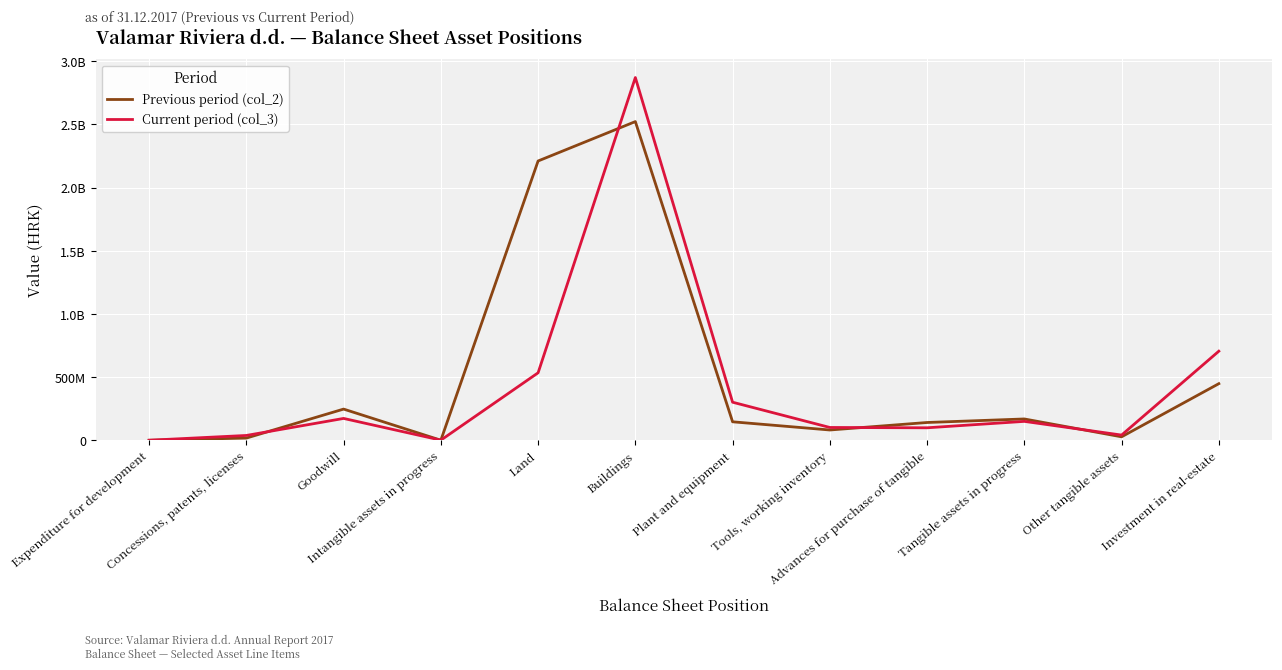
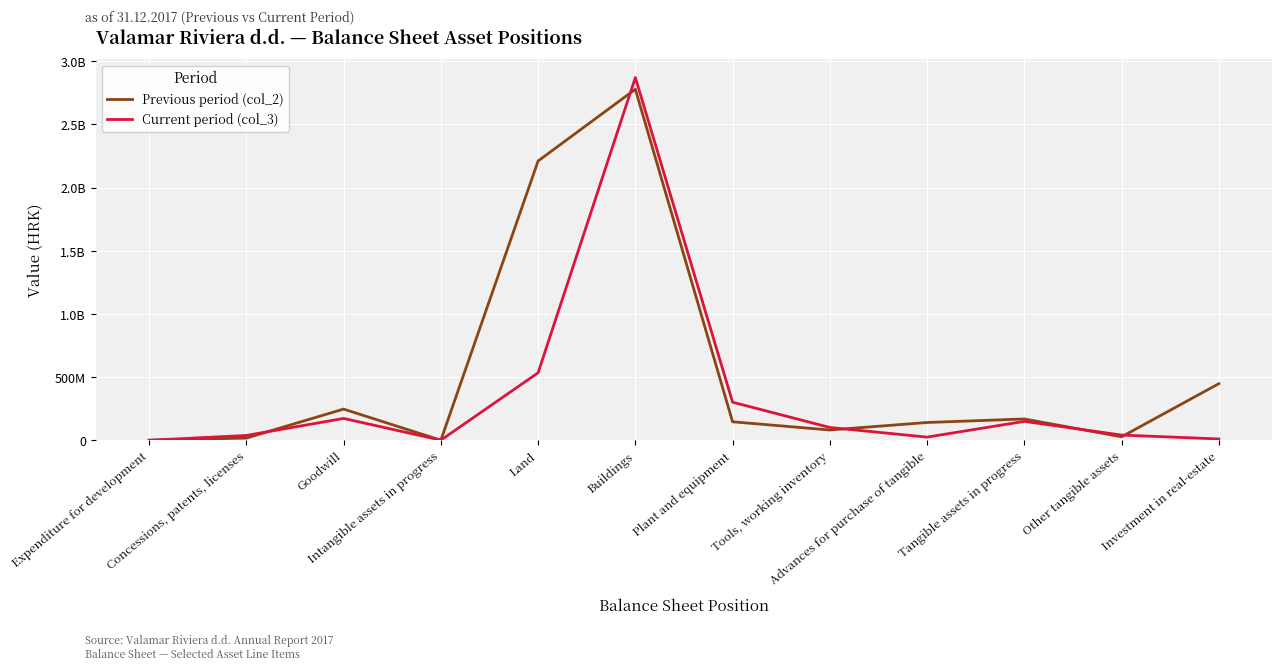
  {
    "Previous period (col_2)": {
      "Concessions, patents, licenses": 20000000,
      "Goodwill": 250000000,
      "Land": 2210000000,
-     "Buildings": 2520000000,
+     "Buildings": 2780000000,
      "Plant and equipment": 150000000,
      "Advances for purchase of tangible": 140000000,
      "Investment in real-estate": 450000000
    },
    "Current period (col_3)": {
      "Concessions, patents, licenses": 40000000,
      "Goodwill": 170000000,
      "Land": 530000000,
      "Buildings": 2870000000,
      "Plant and equipment": 300000000,
-     "Advances for purchase of tangible": 100000000,
-     "Investment in real-estate": 710000000
+     "Advances for purchase of tangible": 20000000,
+     "Investment in real-estate": 10000000
    }
  }
